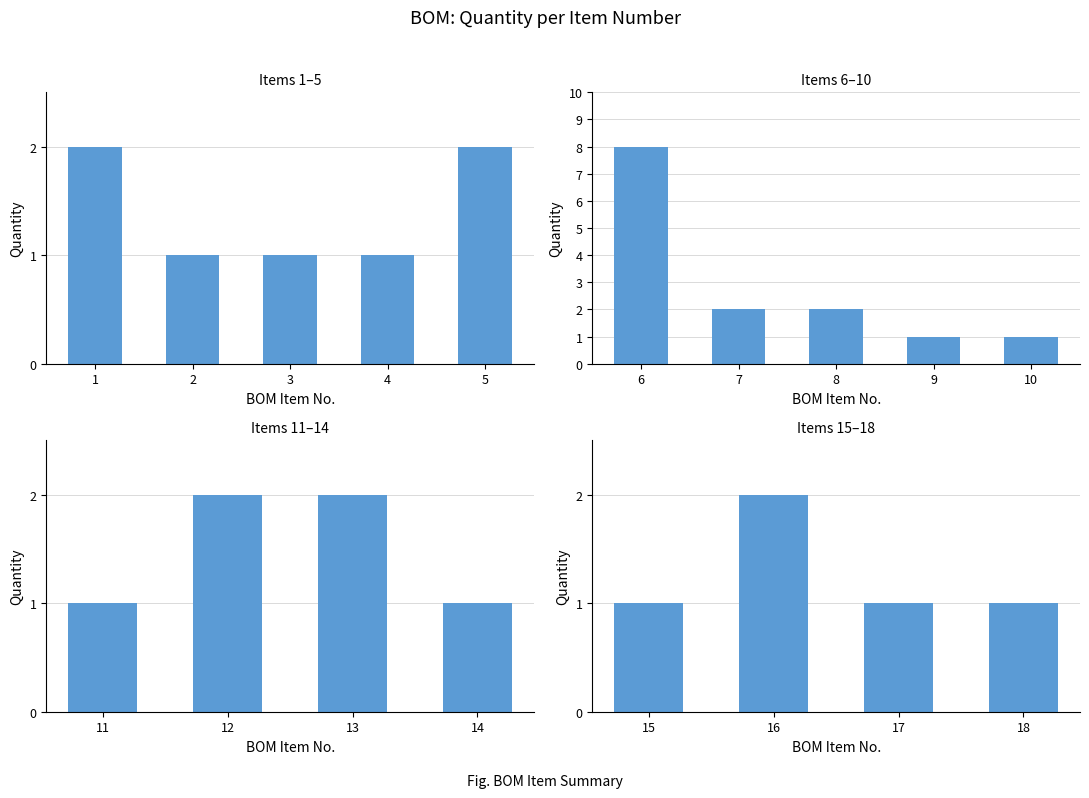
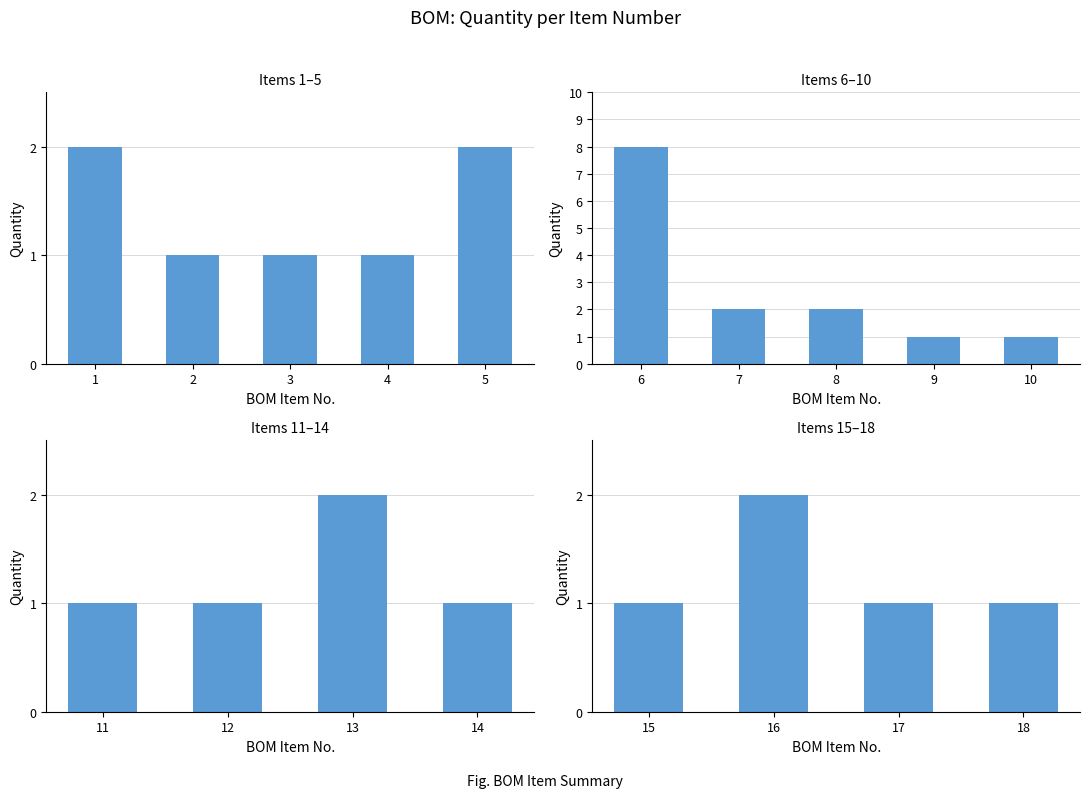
  {
    "Items 1–5": {
      "1": 2.00,
      "2": 1.00,
      "3": 1.00,
      "4": 1.00,
      "5": 2.00
    },
    "Items 6–10": {
      "6": 8.0,
      "7": 2.0,
      "8": 2.0,
      "9": 1.0,
      "10": 1.0
    },
    "Items 11–14": {
      "11": 1,
-     "12": 2,
+     "12": 1,
      "13": 2,
      "14": 1
    },
    "Items 15–18": {
      "15": 1.00,
      "16": 2.00,
      "17": 1.00,
      "18": 1.00
    }
  }
